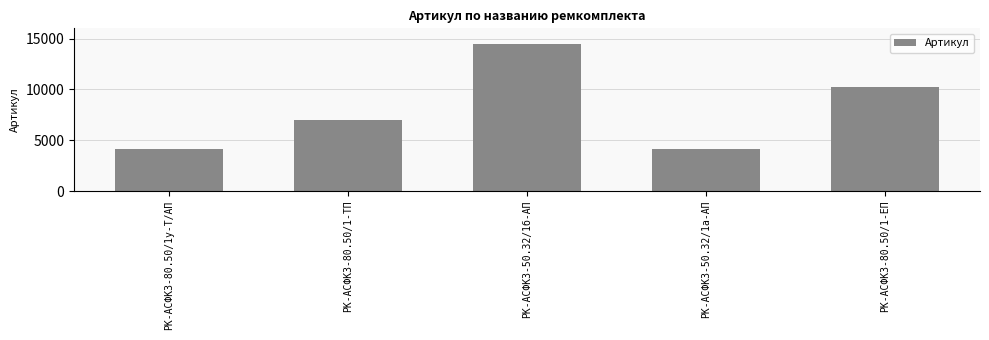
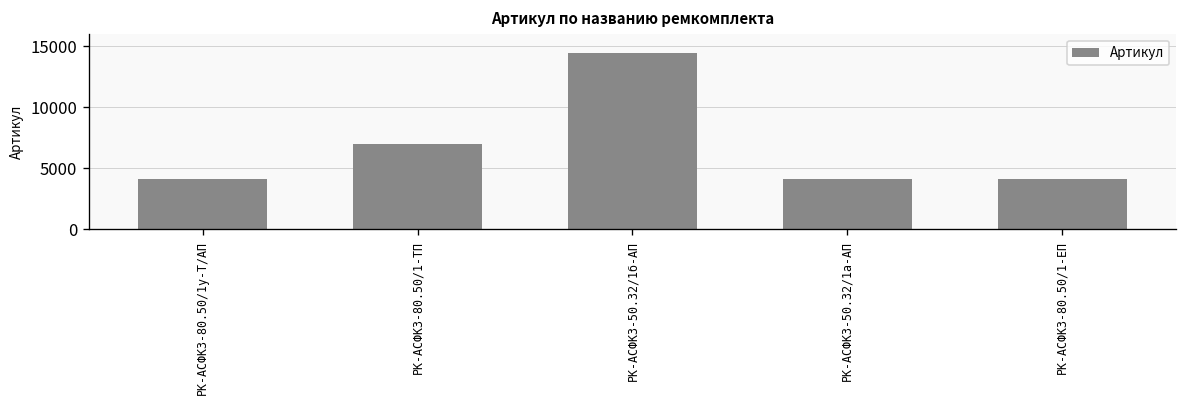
  {
    "РК-АСФК3-80.50/1у-Т/АП": 4100,
    "РК-АСФК3-80.50/1-ТП": 7000,
    "РК-АСФК3-50.32/1б-АП": 14500,
    "РК-АСФК3-50.32/1а-АП": 4100,
-   "РК-АСФК3-80.50/1-ЕП": 10200
+   "РК-АСФК3-80.50/1-ЕП": 4100
  }
